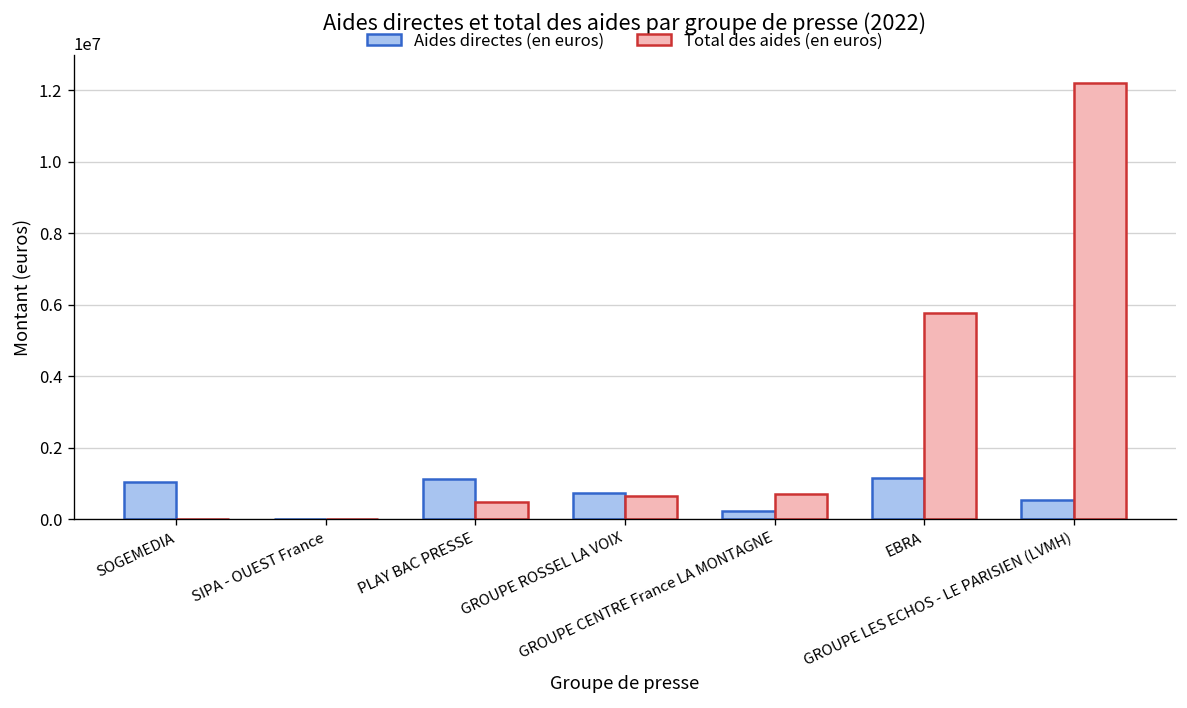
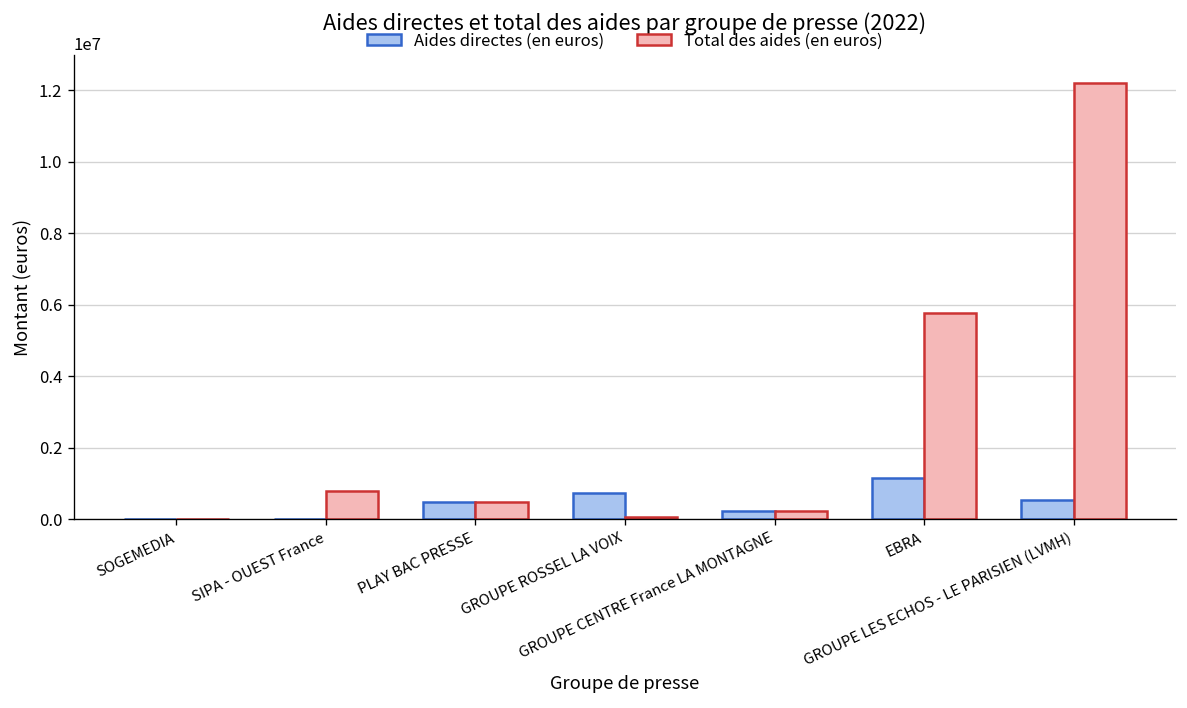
  {
    "Aides directes (en euros)": {
-     "SOGEMEDIA": 1100000,
-     "PLAY BAC PRESSE": 1100000,
+     "SOGEMEDIA": 0,
+     "PLAY BAC PRESSE": 500000,
      "GROUPE ROSSEL LA VOIX": 700000,
      "GROUPE CENTRE France LA MONTAGNE": 200000,
      "EBRA": 1200000,
      "GROUPE LES ECHOS - LE PARISIEN (LVMH)": 500000
    },
    "Total des aides (en euros)": {
-     "SIPA - OUEST France": 0,
+     "SIPA - OUEST France": 800000,
      "PLAY BAC PRESSE": 500000,
-     "GROUPE ROSSEL LA VOIX": 700000,
-     "GROUPE CENTRE France LA MONTAGNE": 700000,
+     "GROUPE ROSSEL LA VOIX": 100000,
+     "GROUPE CENTRE France LA MONTAGNE": 200000,
      "EBRA": 5800000,
      "GROUPE LES ECHOS - LE PARISIEN (LVMH)": 12200000
    }
  }
